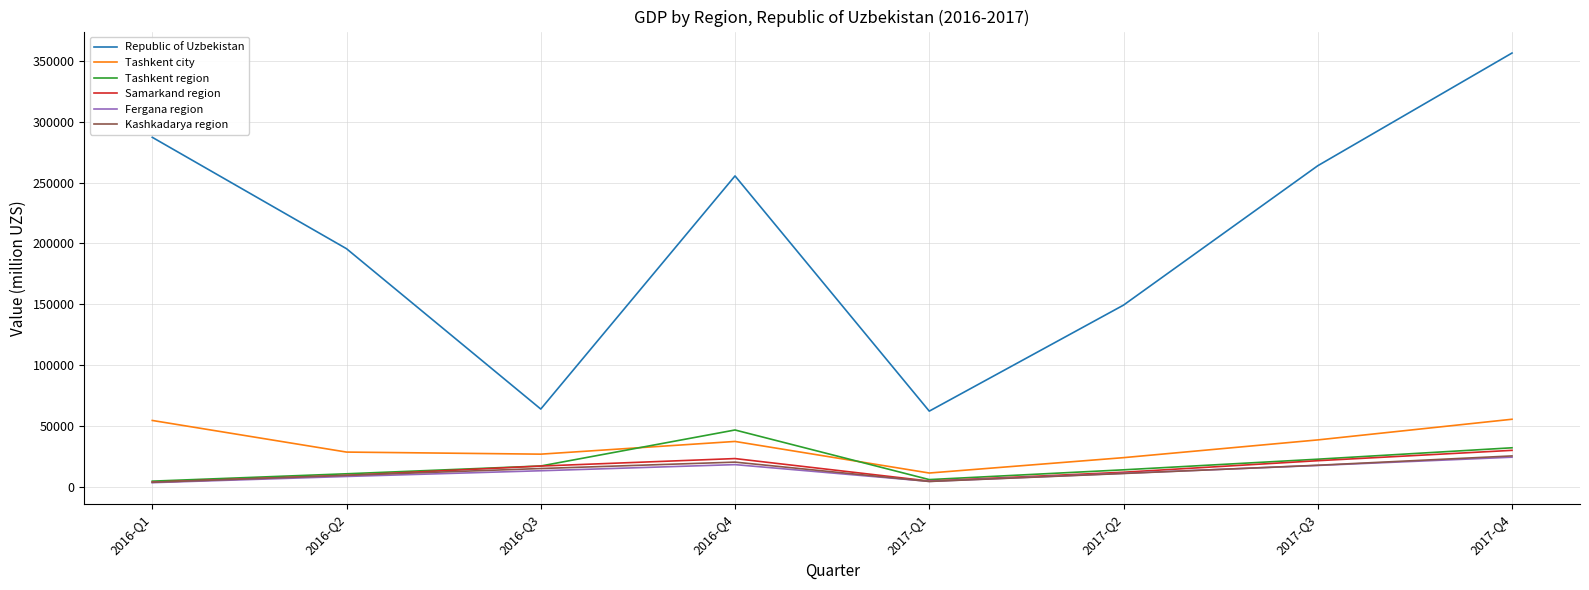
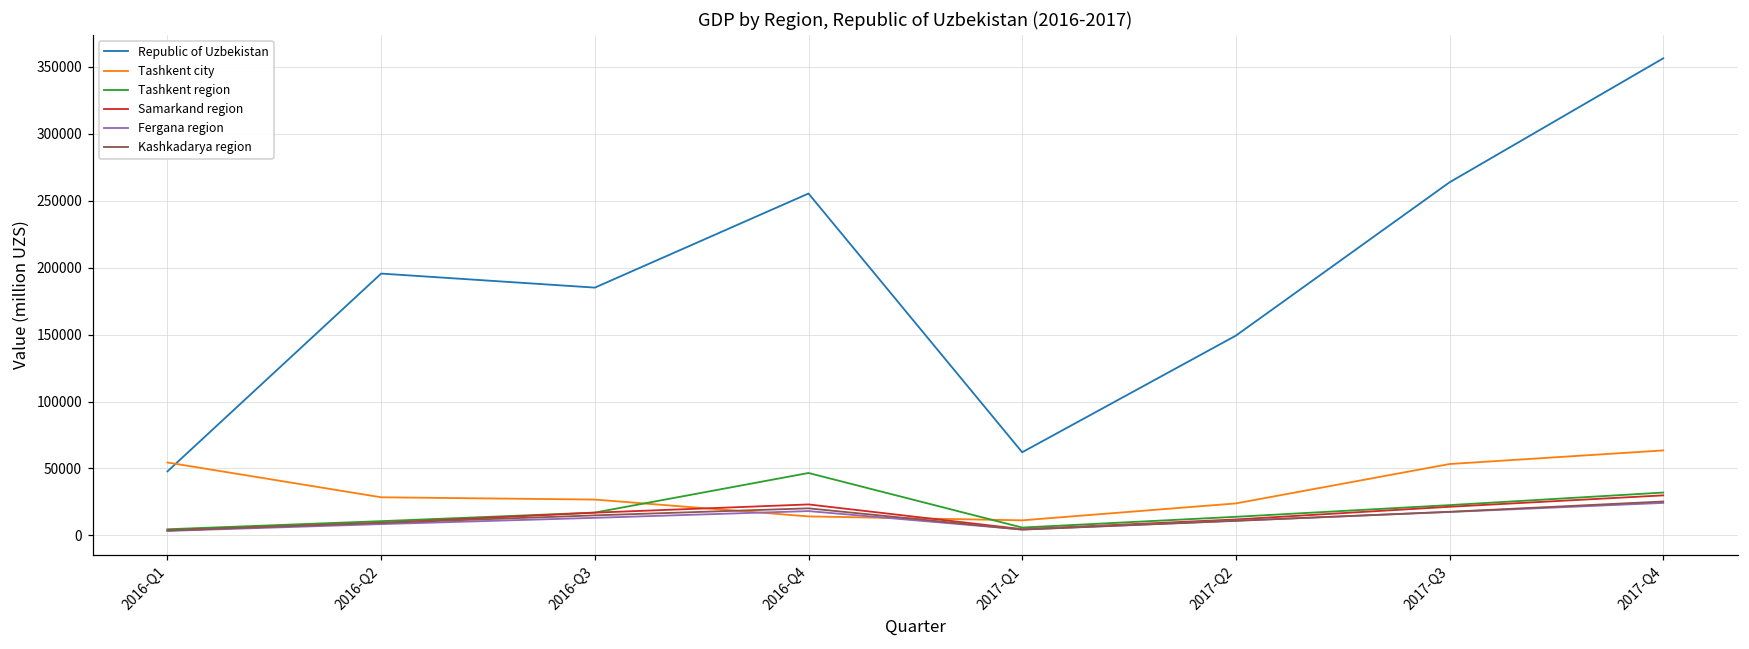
  {
    "Republic of Uzbekistan": {
-     "2016-Q1": 287000,
+     "2016-Q1": 48000,
      "2016-Q2": 196000,
-     "2016-Q3": 64000,
+     "2016-Q3": 185000,
      "2016-Q4": 255000,
      "2017-Q1": 62000,
      "2017-Q2": 149000,
      "2017-Q3": 264000,
      "2017-Q4": 356000
    },
    "Tashkent city": {
      "2016-Q1": 54000,
      "2016-Q2": 28000,
      "2016-Q3": 27000,
-     "2016-Q4": 37000,
+     "2016-Q4": 14000,
      "2017-Q1": 11000,
      "2017-Q2": 24000,
-     "2017-Q3": 38000,
-     "2017-Q4": 55000
+     "2017-Q3": 53000,
+     "2017-Q4": 63000
    },
    "Tashkent region": {
      "2016-Q4": 47000
    },
    "Samarkand region": {
      "2016-Q4": 23000
    }
  }
